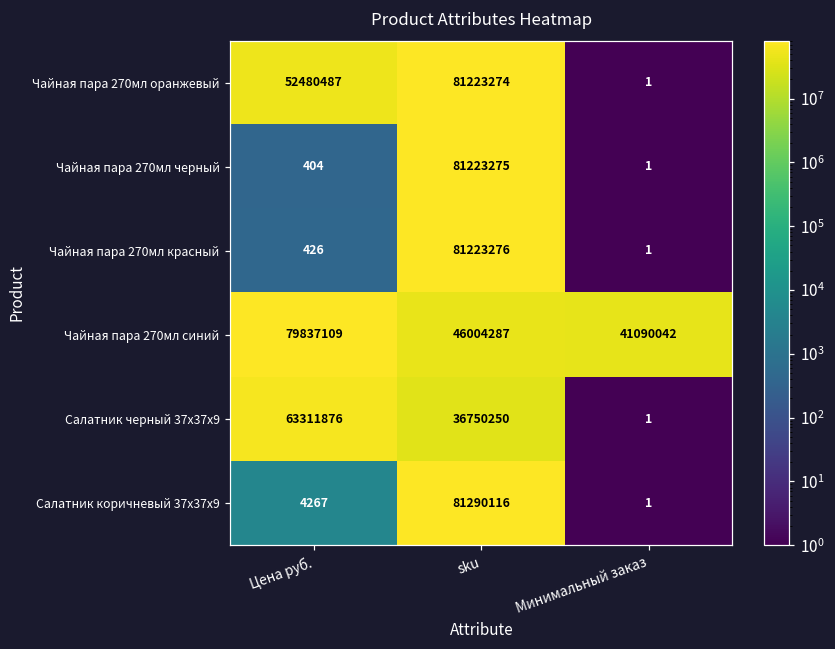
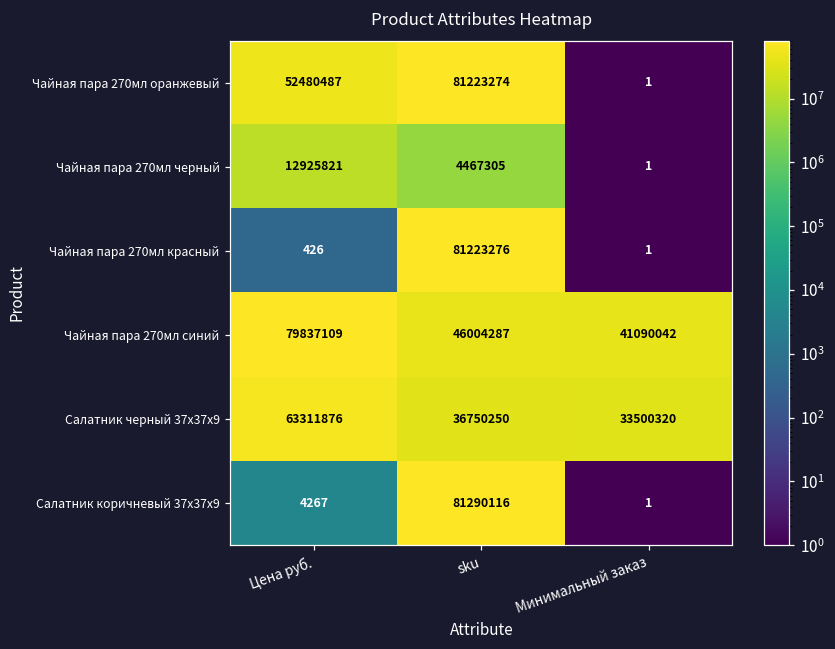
  {
    "Чайная пара 270мл оранжевый": {
      "Цена руб.": 52480487,
      "sku": 81223274,
      "Минимальный заказ": 1
    },
    "Чайная пара 270мл черный": {
-     "Цена руб.": 404,
-     "sku": 81223275,
+     "Цена руб.": 12925821,
+     "sku": 4467305,
      "Минимальный заказ": 1
    },
    "Чайная пара 270мл красный": {
      "Цена руб.": 426,
      "sku": 81223276,
      "Минимальный заказ": 1
    },
    "Чайная пара 270мл синий": {
      "Цена руб.": 79837109,
      "sku": 46004287,
      "Минимальный заказ": 41090042
    },
    "Салатник черный 37х37х9": {
      "Цена руб.": 63311876,
      "sku": 36750250,
-     "Минимальный заказ": 1
+     "Минимальный заказ": 33500320
    },
    "Салатник коричневый 37х37х9": {
      "Цена руб.": 4267,
      "sku": 81290116,
      "Минимальный заказ": 1
    }
  }
